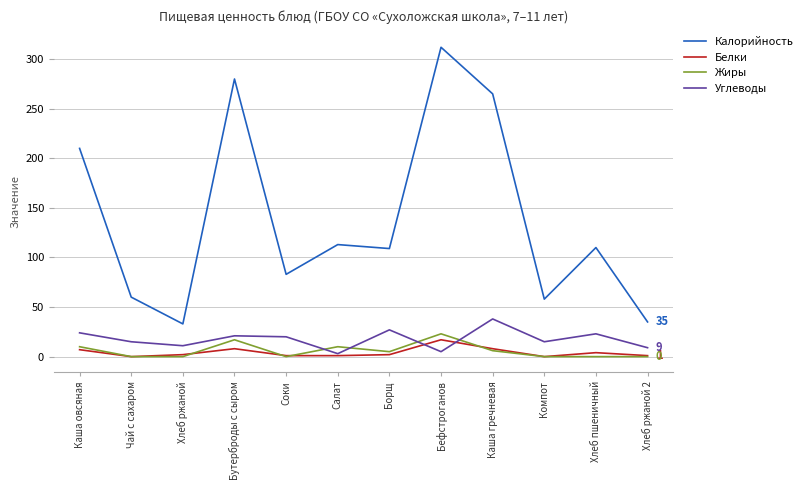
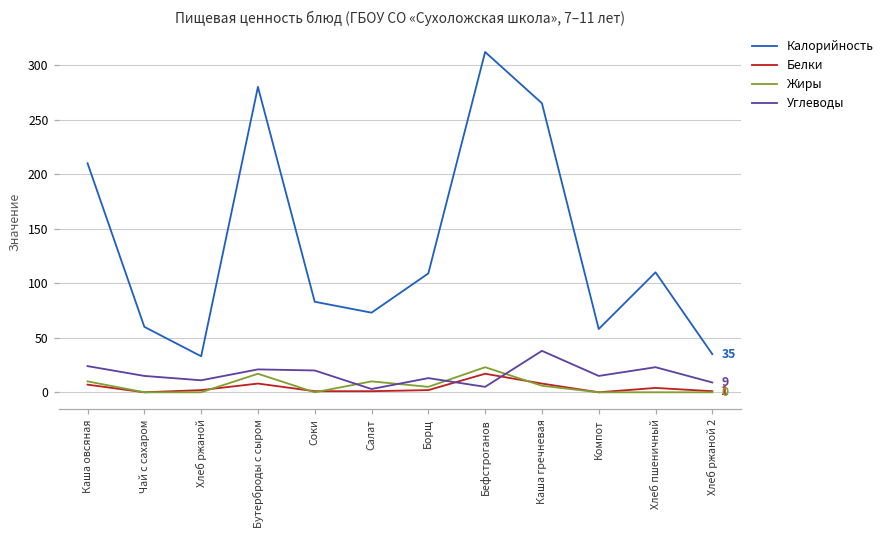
  {
    "Калорийность": {
      "Каша овсяная": 210,
      "Чай с сахаром": 60,
      "Хлеб ржаной": 30,
      "Бутерброды с сыром": 280,
      "Соки": 80,
-     "Салат": 110,
+     "Салат": 70,
      "Борщ": 110,
      "Бефстроганов": 310,
      "Каша гречневая": 270,
      "Компот": 60,
      "Хлеб пшеничный": 110
    },
    "Белки": {
      "Каша овсяная": 10,
      "Бутерброды с сыром": 10,
      "Борщ": 0,
      "Бефстроганов": 20,
      "Хлеб пшеничный": 0
    },
    "Жиры": {
      "Каша овсяная": 10,
      "Бутерброды с сыром": 20,
      "Салат": 10,
      "Борщ": 10,
      "Бефстроганов": 20,
      "Хлеб пшеничный": 0
    },
    "Углеводы": {
      "Каша овсяная": 20,
      "Чай с сахаром": 20,
      "Хлеб ржаной": 10,
      "Бутерброды с сыром": 20,
      "Соки": 20,
-     "Борщ": 30,
+     "Борщ": 10,
      "Бефстроганов": 10,
      "Каша гречневая": 40,
      "Компот": 20,
      "Хлеб пшеничный": 20
    }
  }
